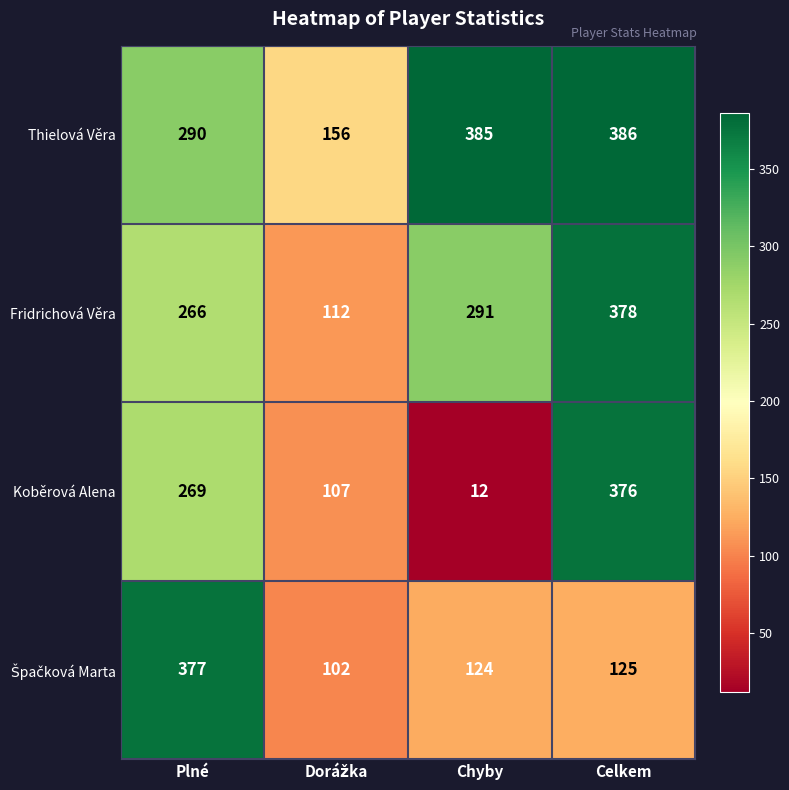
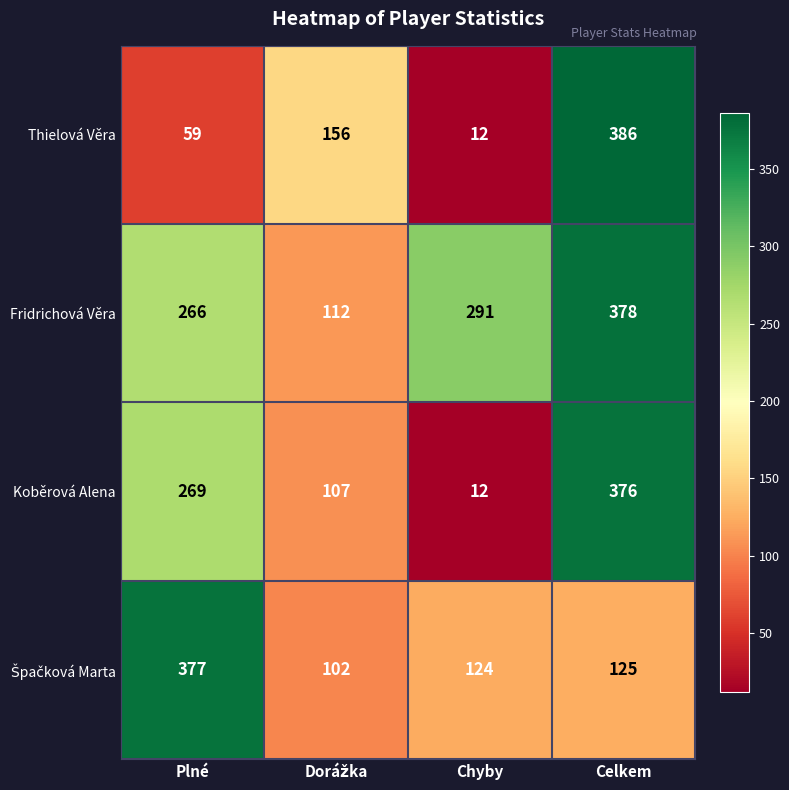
  {
    "Thielová Věra": {
-     "Plné": 290,
+     "Plné": 59,
      "Dorážka": 156,
-     "Chyby": 385,
+     "Chyby": 12,
      "Celkem": 386
    },
    "Fridrichová Věra": {
      "Plné": 266,
      "Dorážka": 112,
      "Chyby": 291,
      "Celkem": 378
    },
    "Koběrová Alena": {
      "Plné": 269,
      "Dorážka": 107,
      "Chyby": 12,
      "Celkem": 376
    },
    "Špačková Marta": {
      "Plné": 377,
      "Dorážka": 102,
      "Chyby": 124,
      "Celkem": 125
    }
  }
